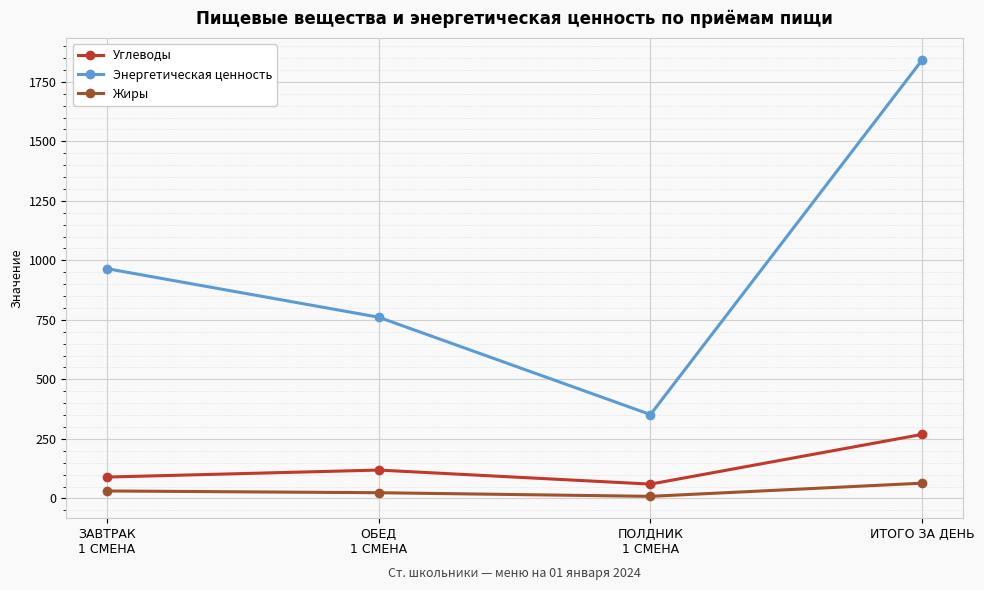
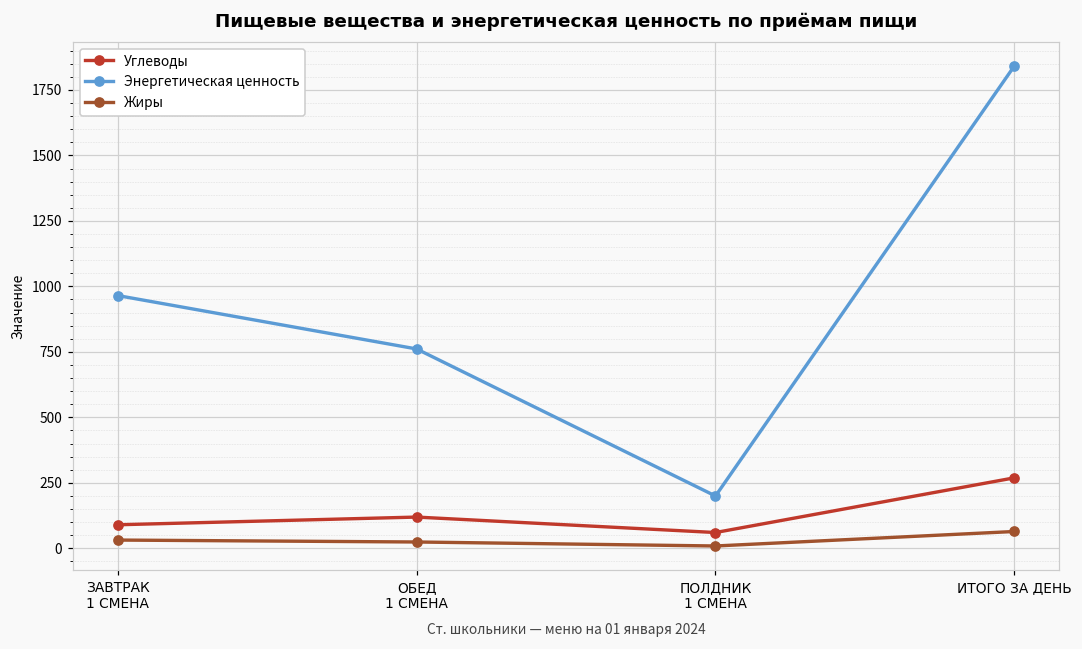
  {
    "Энергетическая ценность": {
      "ЗАВТРАК 1 СМЕНА": 970,
      "ОБЕД 1 СМЕНА": 760,
-     "ПОЛДНИК 1 СМЕНА": 350,
+     "ПОЛДНИК 1 СМЕНА": 200,
      "ИТОГО ЗА ДЕНЬ": 1840
    }
  }
